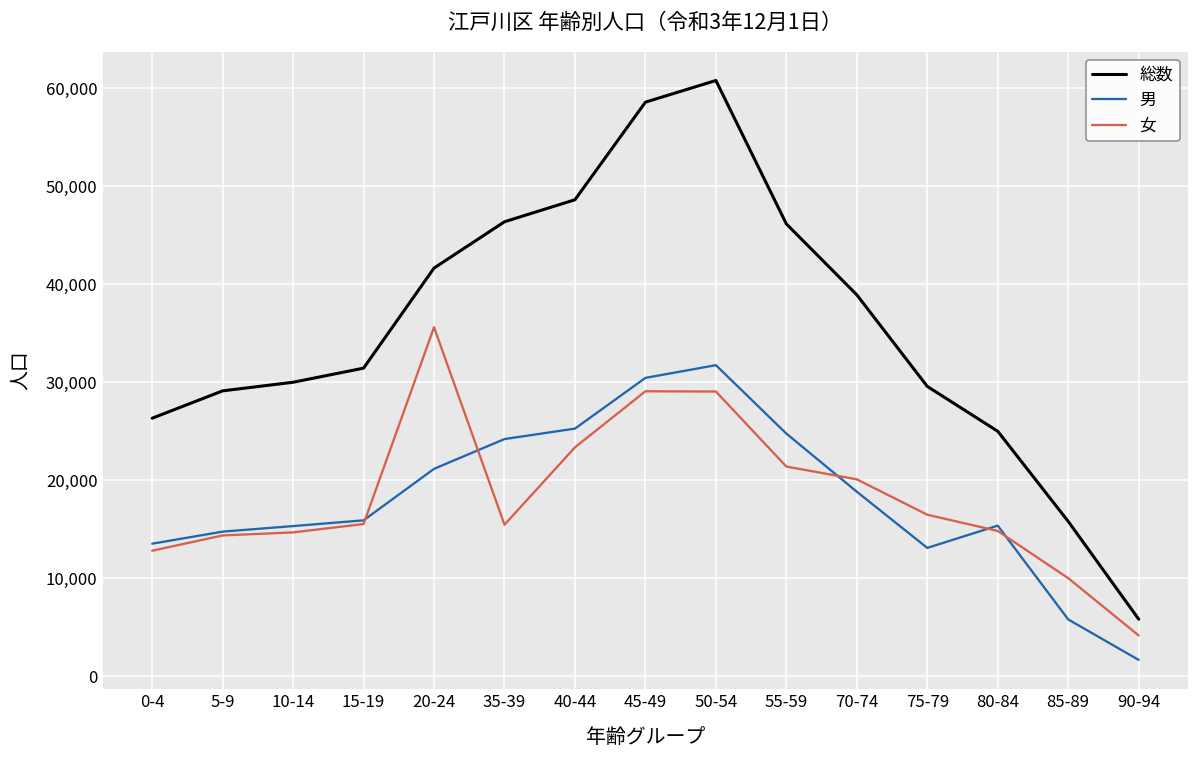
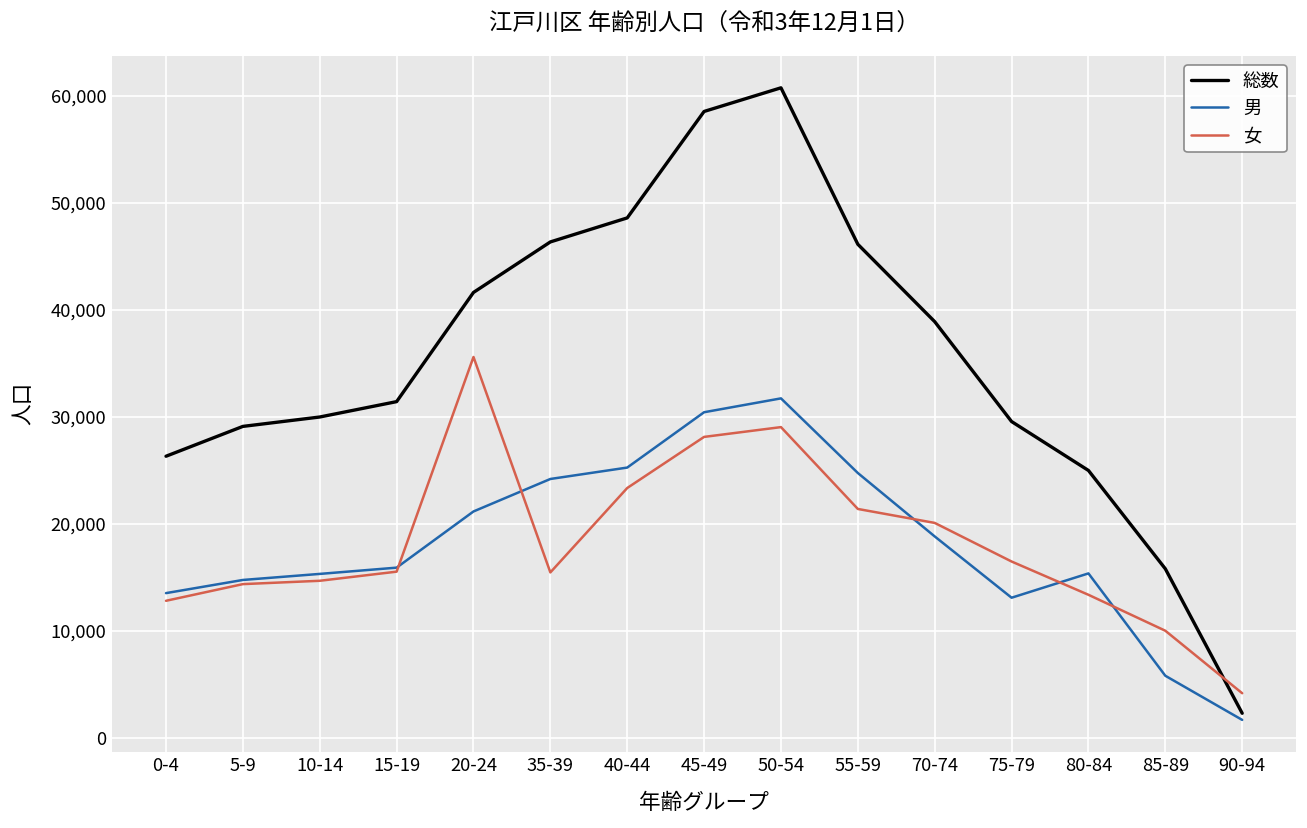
  {
    "総数": {
      "0-4": "26,000",
      "5-9": "29,000",
      "10-14": "30,000",
      "15-19": "31,000",
      "20-24": "42,000",
      "35-39": "46,000",
      "40-44": "49,000",
      "45-49": "59,000",
      "50-54": "61,000",
      "55-59": "46,000",
      "70-74": "39,000",
      "75-79": "30,000",
      "80-84": "25,000",
      "85-89": "16,000",
-     "90-94": "6,000"
+     "90-94": "2,000"
    },
    "男": {
      "0-4": "14,000",
      "5-9": "15,000",
      "10-14": "15,000",
      "15-19": "16,000",
      "20-24": "21,000",
      "35-39": "24,000",
      "40-44": "25,000",
      "45-49": "30,000",
      "50-54": "32,000",
      "55-59": "25,000",
      "70-74": "19,000",
      "75-79": "13,000",
      "80-84": "15,000",
      "85-89": "6,000",
      "90-94": "2,000"
    },
    "女": {
      "0-4": "13,000",
      "5-9": "14,000",
      "10-14": "15,000",
      "15-19": "16,000",
      "20-24": "36,000",
      "35-39": "15,000",
      "40-44": "23,000",
-     "45-49": "29,000",
+     "45-49": "28,000",
      "50-54": "29,000",
      "55-59": "21,000",
      "70-74": "20,000",
      "75-79": "16,000",
-     "80-84": "15,000",
+     "80-84": "13,000",
      "85-89": "10,000",
      "90-94": "4,000"
    }
  }
